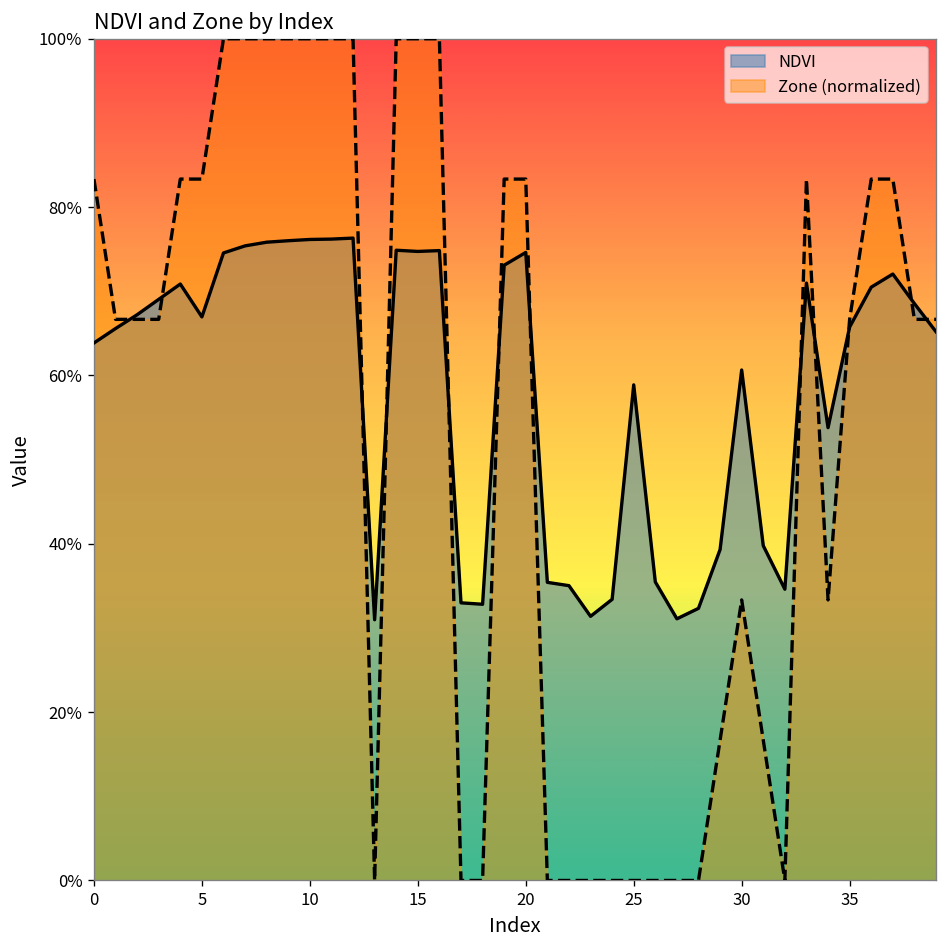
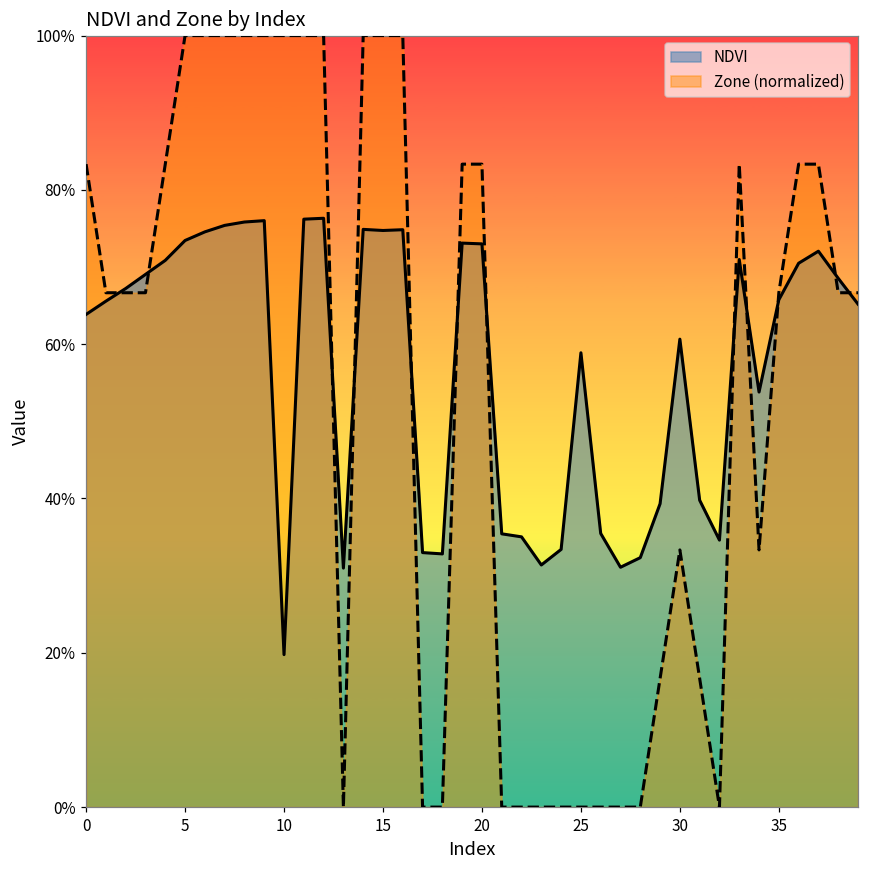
  {
    "NDVI": {
      "0": "64%",
-     "5": "67%",
-     "10": "76%",
+     "5": "73%",
+     "10": "20%",
      "15": "75%",
-     "20": "75%",
+     "20": "73%",
      "25": "59%",
      "30": "61%",
      "35": "66%"
    },
    "Zone (normalized)": {
      "0": "83%",
-     "5": "83%",
+     "5": "100%",
      "10": "100%",
      "15": "100%",
      "20": "83%",
      "25": "0%",
      "30": "33%",
      "35": "67%"
    }
  }
